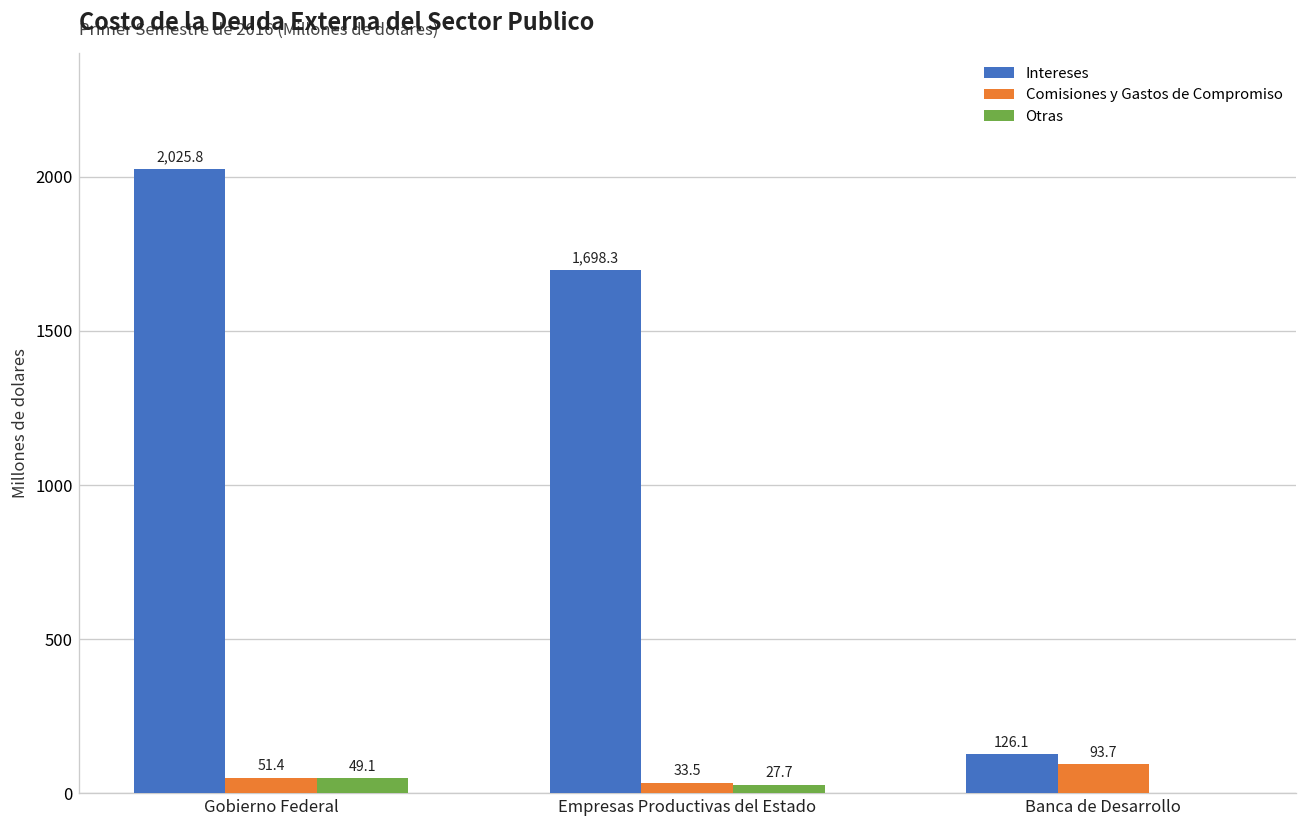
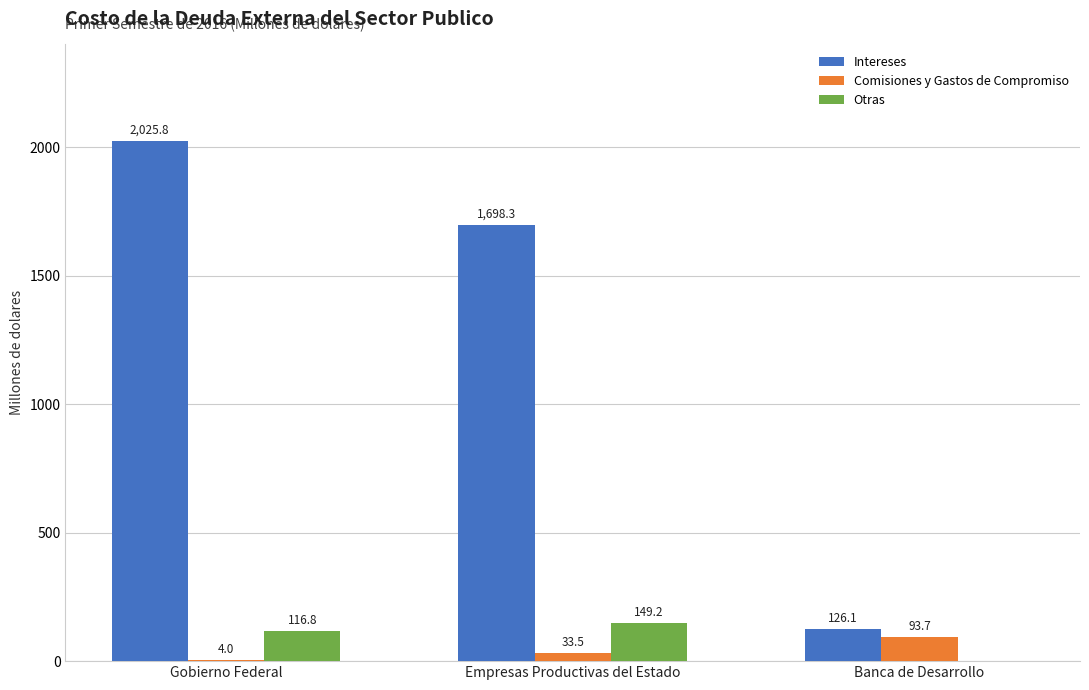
  {
    "Intereses": {
      "Gobierno Federal": "2,025.8",
      "Empresas Productivas del Estado": "1,698.3",
      "Banca de Desarrollo": "126.1"
    },
    "Comisiones y Gastos de Compromiso": {
-     "Gobierno Federal": "51.4",
+     "Gobierno Federal": "4.0",
      "Empresas Productivas del Estado": "33.5",
      "Banca de Desarrollo": "93.7"
    },
    "Otras": {
-     "Gobierno Federal": "49.1",
-     "Empresas Productivas del Estado": "27.7"
+     "Gobierno Federal": "116.8",
+     "Empresas Productivas del Estado": "149.2"
    }
  }
